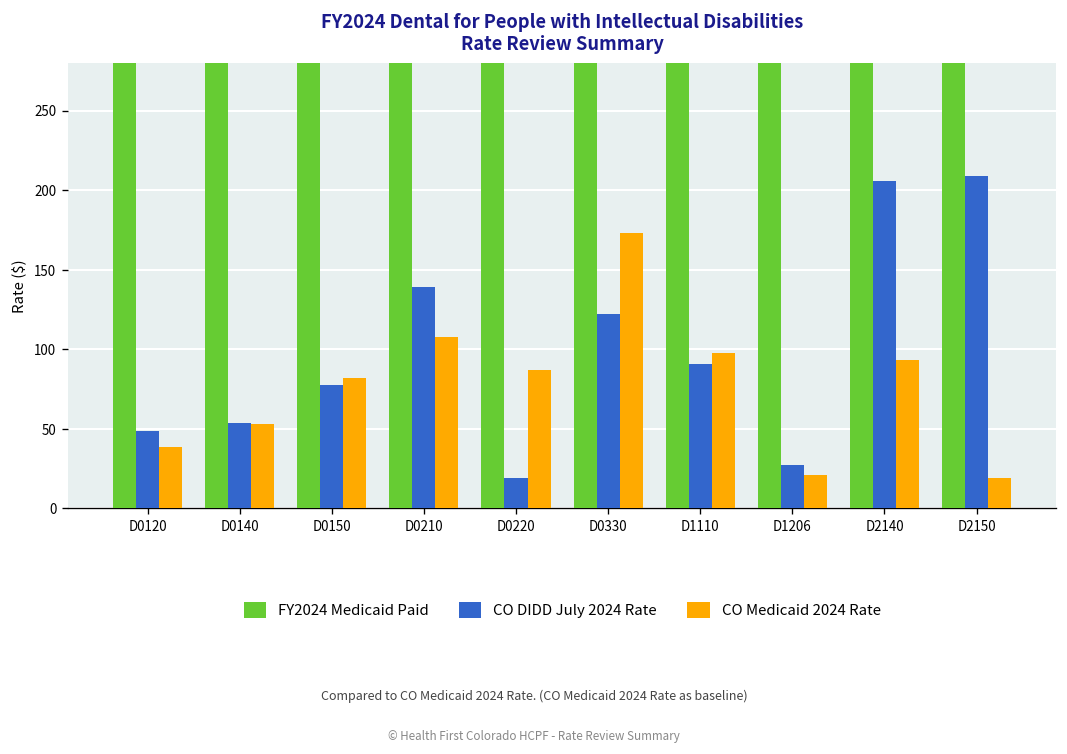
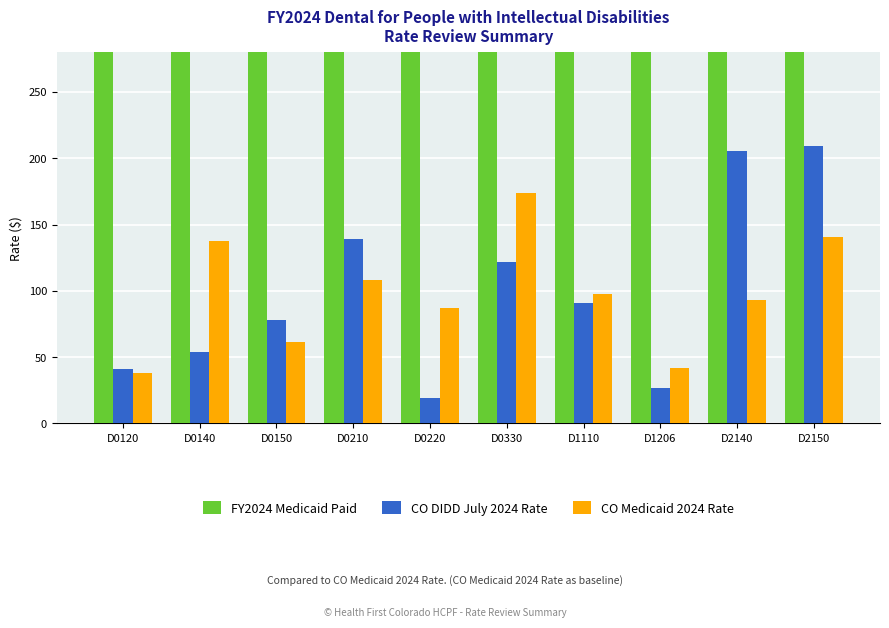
  {
    "CO DIDD July 2024 Rate": {
-     "D0120": 49,
+     "D0120": 41,
      "D0140": 54,
      "D0150": 78,
      "D0210": 139,
      "D0220": 19,
      "D0330": 122,
      "D1110": 91,
      "D1206": 27,
      "D2140": 206,
      "D2150": 209
    },
    "CO Medicaid 2024 Rate": {
      "D0120": 38,
-     "D0140": 53,
-     "D0150": 82,
+     "D0140": 138,
+     "D0150": 61,
      "D0210": 108,
      "D0220": 87,
      "D0330": 173,
      "D1110": 98,
-     "D1206": 21,
+     "D1206": 42,
      "D2140": 93,
-     "D2150": 19
+     "D2150": 141
    }
  }
